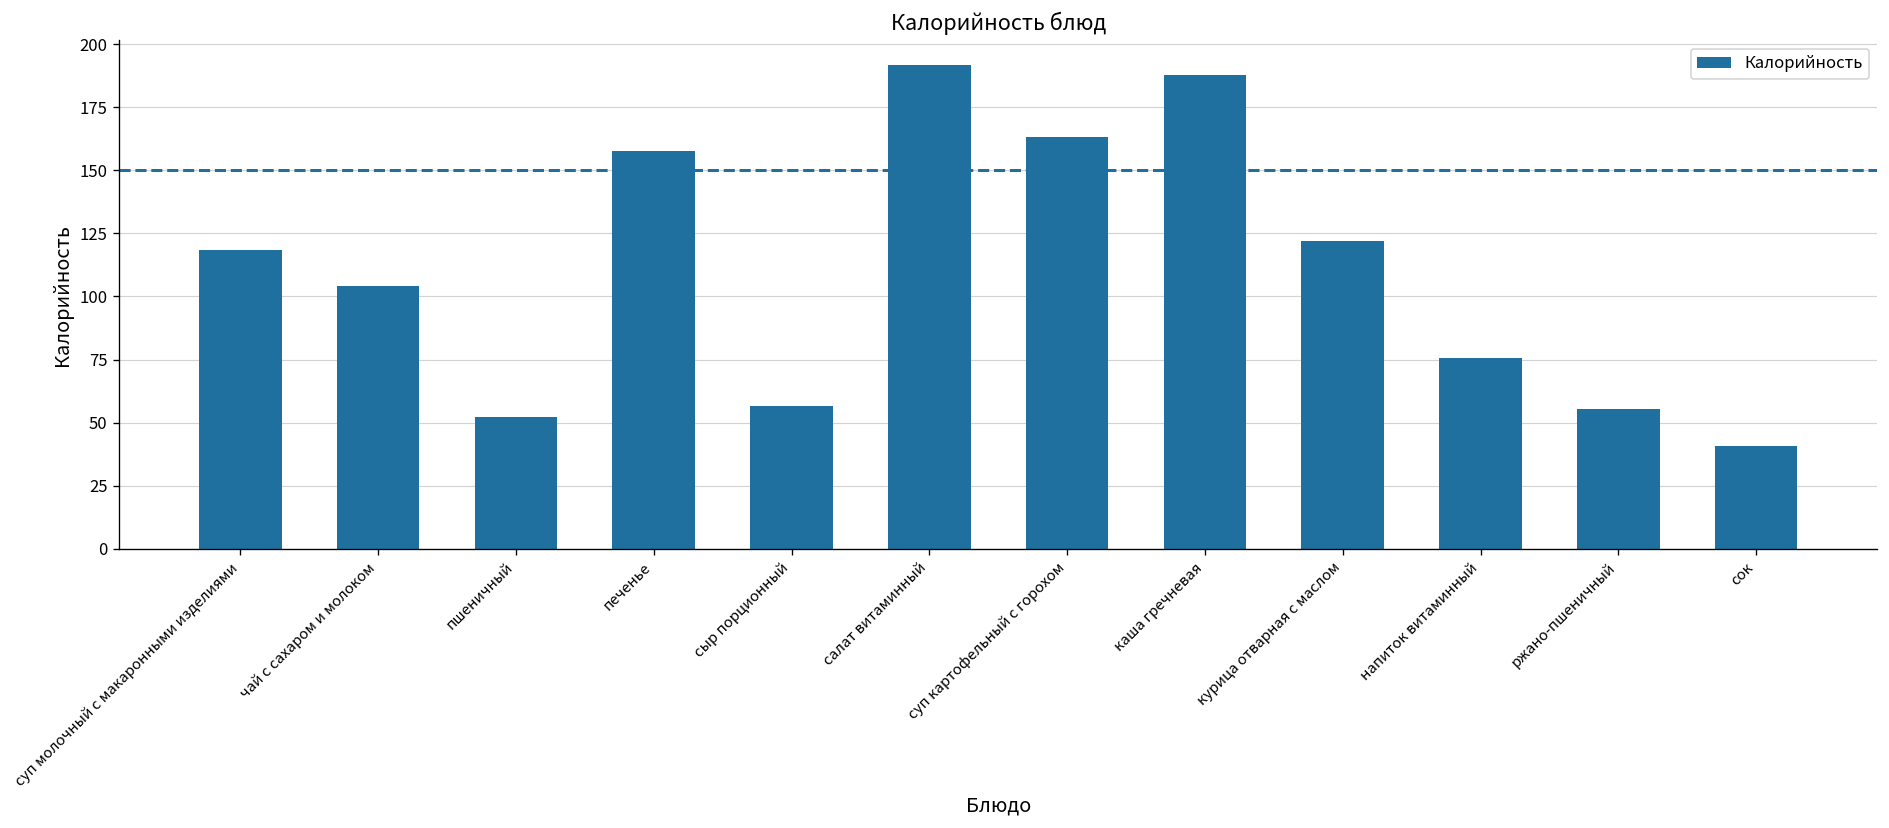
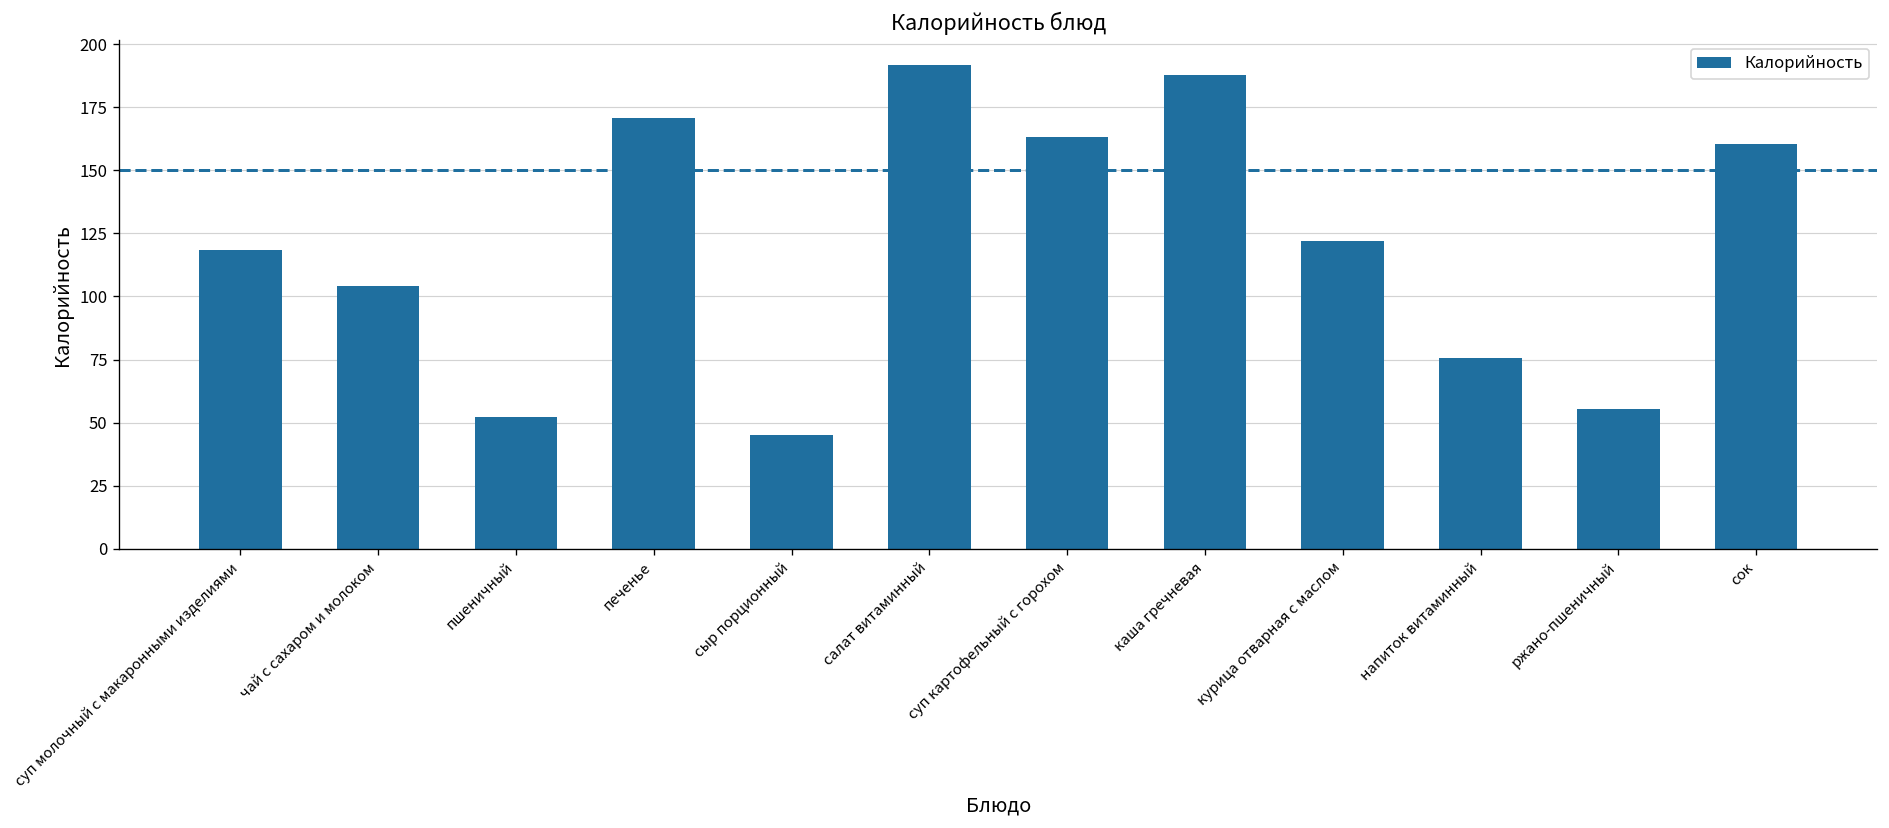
  {
    "суп молочный с макаронными изделиями": 118,
    "чай с сахаром и молоком": 104,
    "пшеничный": 52,
-   "печенье": 158,
-   "сыр порционный": 57,
+   "печенье": 171,
+   "сыр порционный": 45,
    "салат витаминный": 192,
    "суп картофельный с горохом": 163,
    "каша гречневая": 188,
    "курица отварная с маслом": 122,
    "напиток витаминный": 76,
    "ржано-пшеничный": 55,
-   "сок": 41
+   "сок": 160
  }
